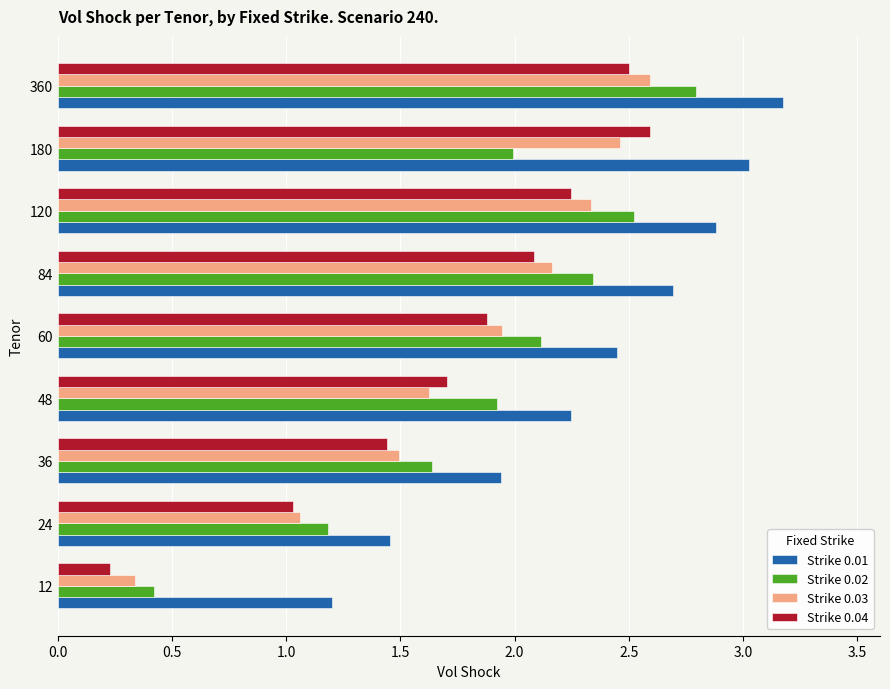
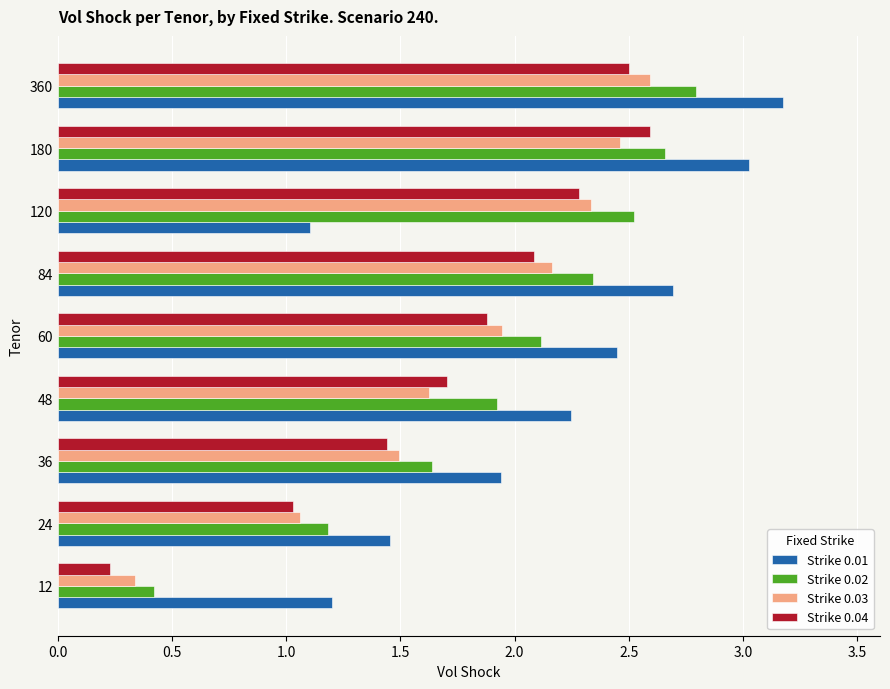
  {
    "Strike 0.01": {
      "360": 3.17,
      "180": 3.03,
-     "120": 2.88,
+     "120": 1.11,
      "84": 2.69,
      "60": 2.45,
      "48": 2.25,
      "36": 1.94,
      "24": 1.46,
      "12": 1.20
    },
    "Strike 0.02": {
      "360": 2.80,
-     "180": 1.99,
+     "180": 2.66,
      "120": 2.52,
      "84": 2.34,
      "60": 2.12,
      "48": 1.92,
      "36": 1.64,
      "24": 1.18,
      "12": 0.42
    },
    "Strike 0.03": {
      "360": 2.59,
      "180": 2.46,
      "120": 2.33,
      "84": 2.17,
      "60": 1.95,
      "48": 1.63,
      "36": 1.49,
      "24": 1.06,
      "12": 0.34
    },
    "Strike 0.04": {
      "360": 2.50,
      "180": 2.59,
-     "120": 2.25,
+     "120": 2.28,
      "84": 2.09,
      "60": 1.88,
      "48": 1.70,
      "36": 1.44,
      "24": 1.03,
      "12": 0.23
    }
  }
